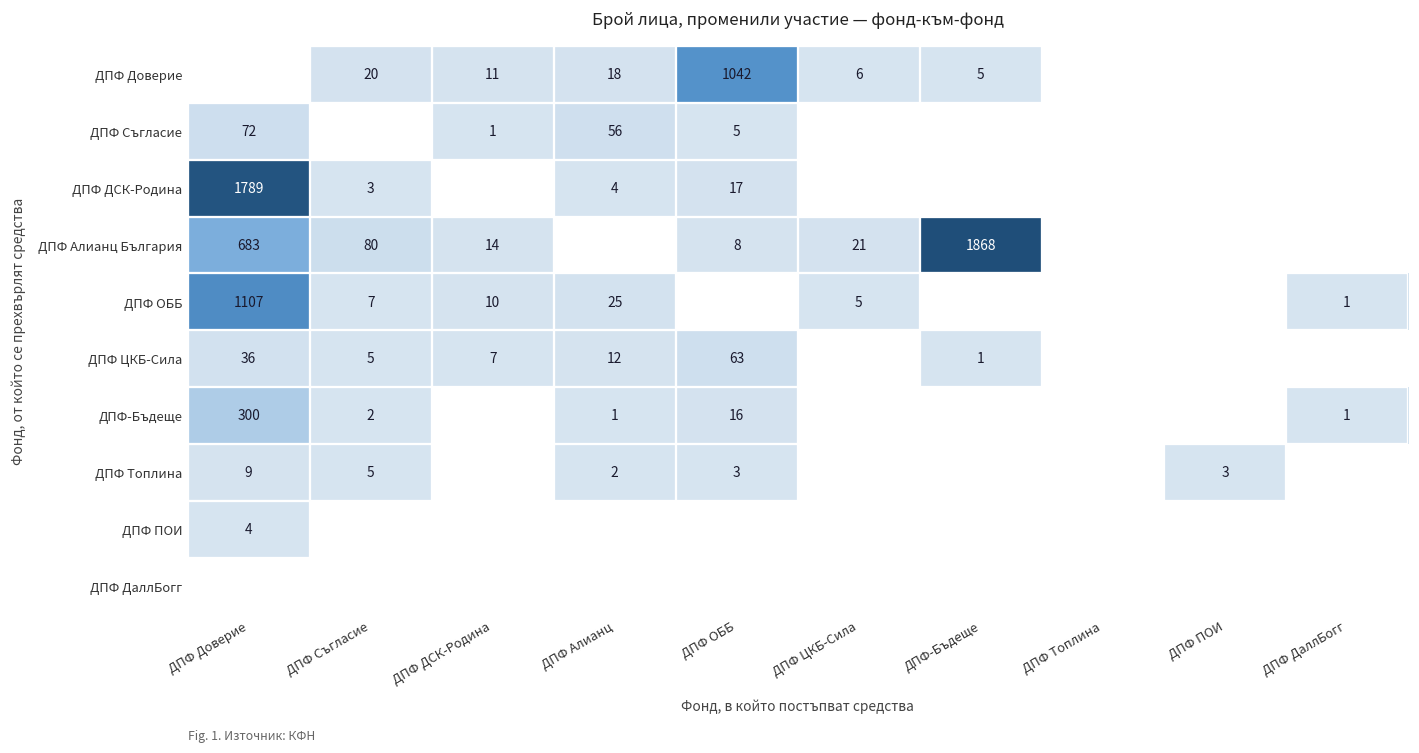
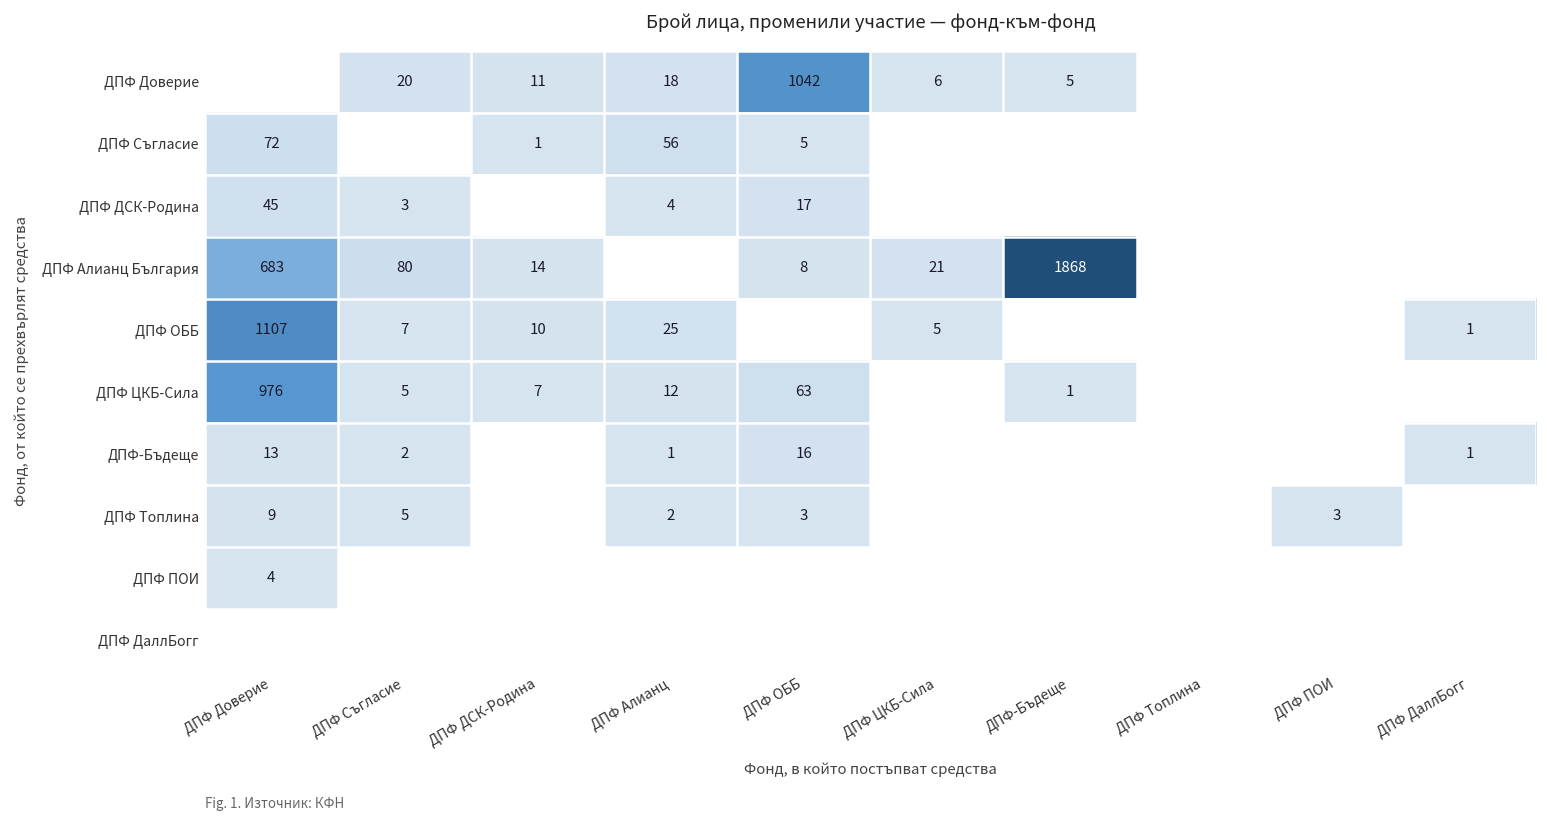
  {
    "ДПФ Доверие": {
      "ДПФ Съгласие": 20,
      "ДПФ ДСК-Родина": 11,
      "ДПФ Алианц": 18,
      "ДПФ ОББ": 1042,
      "ДПФ ЦКБ-Сила": 6,
      "ДПФ-Бъдеще": 5
    },
    "ДПФ Съгласие": {
      "ДПФ Доверие": 72,
      "ДПФ ДСК-Родина": 1,
      "ДПФ Алианц": 56,
      "ДПФ ОББ": 5
    },
    "ДПФ ДСК-Родина": {
-     "ДПФ Доверие": 1789,
+     "ДПФ Доверие": 45,
      "ДПФ Съгласие": 3,
      "ДПФ Алианц": 4,
      "ДПФ ОББ": 17
    },
    "ДПФ Алианц България": {
      "ДПФ Доверие": 683,
      "ДПФ Съгласие": 80,
      "ДПФ ДСК-Родина": 14,
      "ДПФ ОББ": 8,
      "ДПФ ЦКБ-Сила": 21,
      "ДПФ-Бъдеще": 1868
    },
    "ДПФ ОББ": {
      "ДПФ Доверие": 1107,
      "ДПФ Съгласие": 7,
      "ДПФ ДСК-Родина": 10,
      "ДПФ Алианц": 25,
      "ДПФ ЦКБ-Сила": 5,
      "ДПФ ДаллБогг": 1
    },
    "ДПФ ЦКБ-Сила": {
-     "ДПФ Доверие": 36,
+     "ДПФ Доверие": 976,
      "ДПФ Съгласие": 5,
      "ДПФ ДСК-Родина": 7,
      "ДПФ Алианц": 12,
      "ДПФ ОББ": 63,
      "ДПФ-Бъдеще": 1
    },
    "ДПФ-Бъдеще": {
-     "ДПФ Доверие": 300,
+     "ДПФ Доверие": 13,
      "ДПФ Съгласие": 2,
      "ДПФ Алианц": 1,
      "ДПФ ОББ": 16,
      "ДПФ ДаллБогг": 1
    },
    "ДПФ Топлина": {
      "ДПФ Доверие": 9,
      "ДПФ Съгласие": 5,
      "ДПФ Алианц": 2,
      "ДПФ ОББ": 3,
      "ДПФ ПОИ": 3
    },
    "ДПФ ПОИ": {
      "ДПФ Доверие": 4
    }
  }
